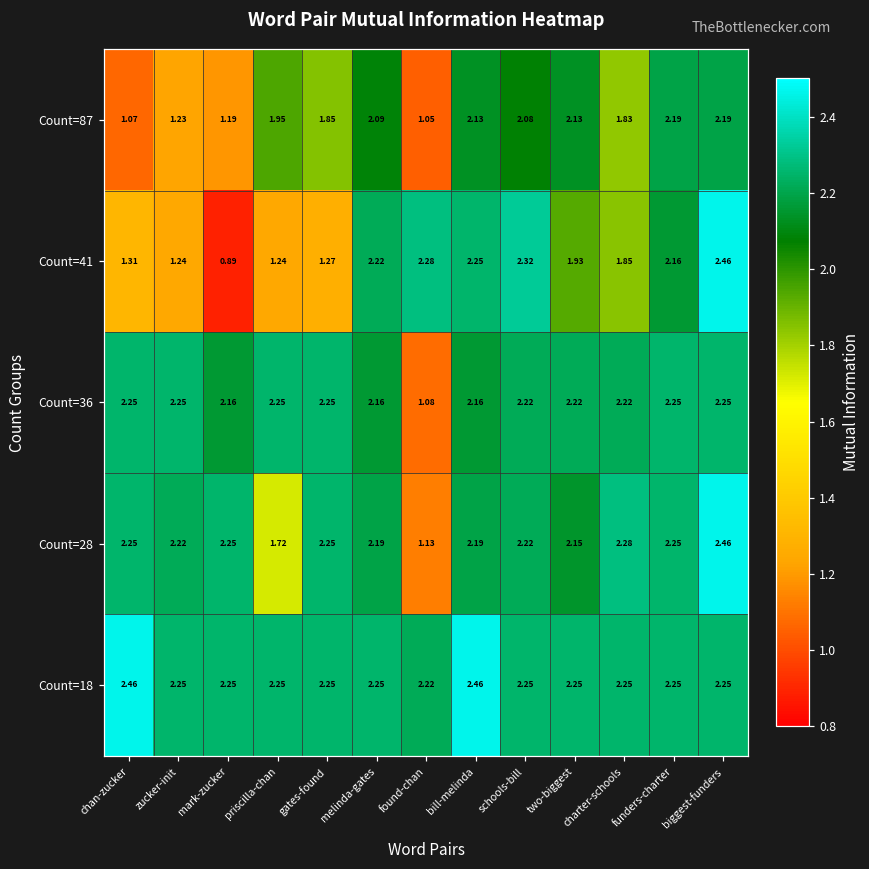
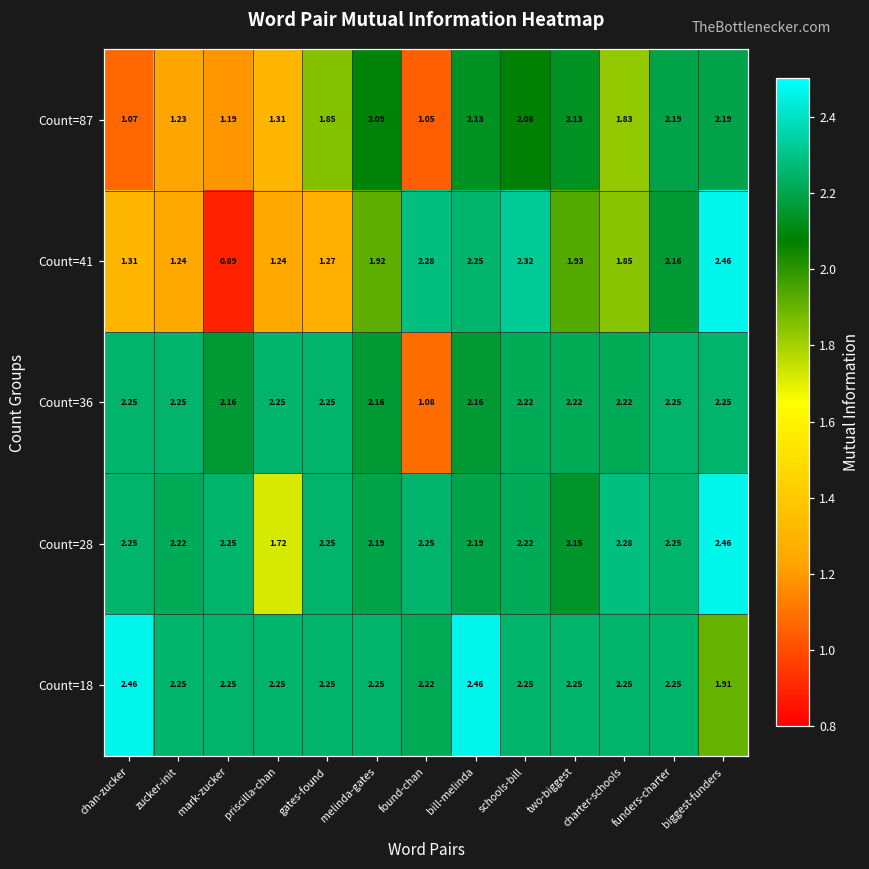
  {
    "Count=87": {
      "chan-zucker": 1.07,
      "zucker-init": 1.23,
      "mark-zucker": 1.19,
-     "priscilla-chan": 1.95,
+     "priscilla-chan": 1.31,
      "gates-found": 1.85,
      "melinda-gates": 2.09,
      "found-chan": 1.05,
      "bill-melinda": 2.13,
      "schools-bill": 2.08,
      "two-biggest": 2.13,
      "charter-schools": 1.83,
      "funders-charter": 2.19,
      "biggest-funders": 2.19
    },
    "Count=41": {
      "chan-zucker": 1.31,
      "zucker-init": 1.24,
      "mark-zucker": 0.89,
      "priscilla-chan": 1.24,
      "gates-found": 1.27,
-     "melinda-gates": 2.22,
+     "melinda-gates": 1.92,
      "found-chan": 2.28,
      "bill-melinda": 2.25,
      "schools-bill": 2.32,
      "two-biggest": 1.93,
      "charter-schools": 1.85,
      "funders-charter": 2.16,
      "biggest-funders": 2.46
    },
    "Count=36": {
      "chan-zucker": 2.25,
      "zucker-init": 2.25,
      "mark-zucker": 2.16,
      "priscilla-chan": 2.25,
      "gates-found": 2.25,
      "melinda-gates": 2.16,
      "found-chan": 1.08,
      "bill-melinda": 2.16,
      "schools-bill": 2.22,
      "two-biggest": 2.22,
      "charter-schools": 2.22,
      "funders-charter": 2.25,
      "biggest-funders": 2.25
    },
    "Count=28": {
      "chan-zucker": 2.25,
      "zucker-init": 2.22,
      "mark-zucker": 2.25,
      "priscilla-chan": 1.72,
      "gates-found": 2.25,
      "melinda-gates": 2.19,
-     "found-chan": 1.13,
+     "found-chan": 2.25,
      "bill-melinda": 2.19,
      "schools-bill": 2.22,
      "two-biggest": 2.15,
      "charter-schools": 2.28,
      "funders-charter": 2.25,
      "biggest-funders": 2.46
    },
    "Count=18": {
      "chan-zucker": 2.46,
      "zucker-init": 2.25,
      "mark-zucker": 2.25,
      "priscilla-chan": 2.25,
      "gates-found": 2.25,
      "melinda-gates": 2.25,
      "found-chan": 2.22,
      "bill-melinda": 2.46,
      "schools-bill": 2.25,
      "two-biggest": 2.25,
      "charter-schools": 2.25,
      "funders-charter": 2.25,
-     "biggest-funders": 2.25
+     "biggest-funders": 1.91
    }
  }
